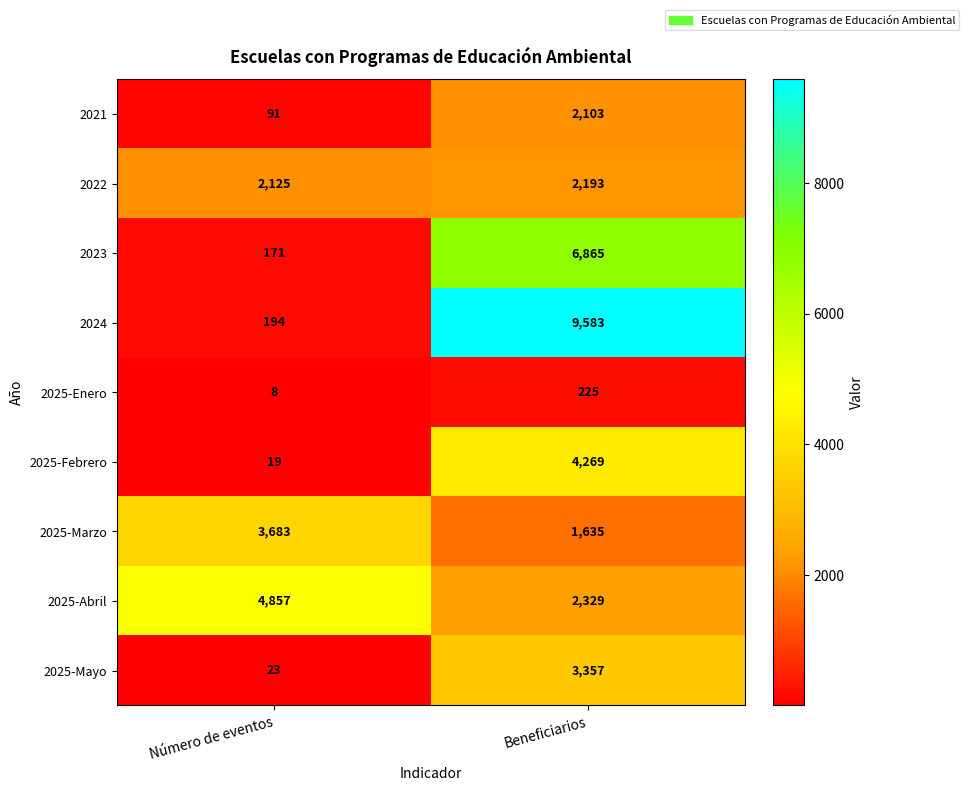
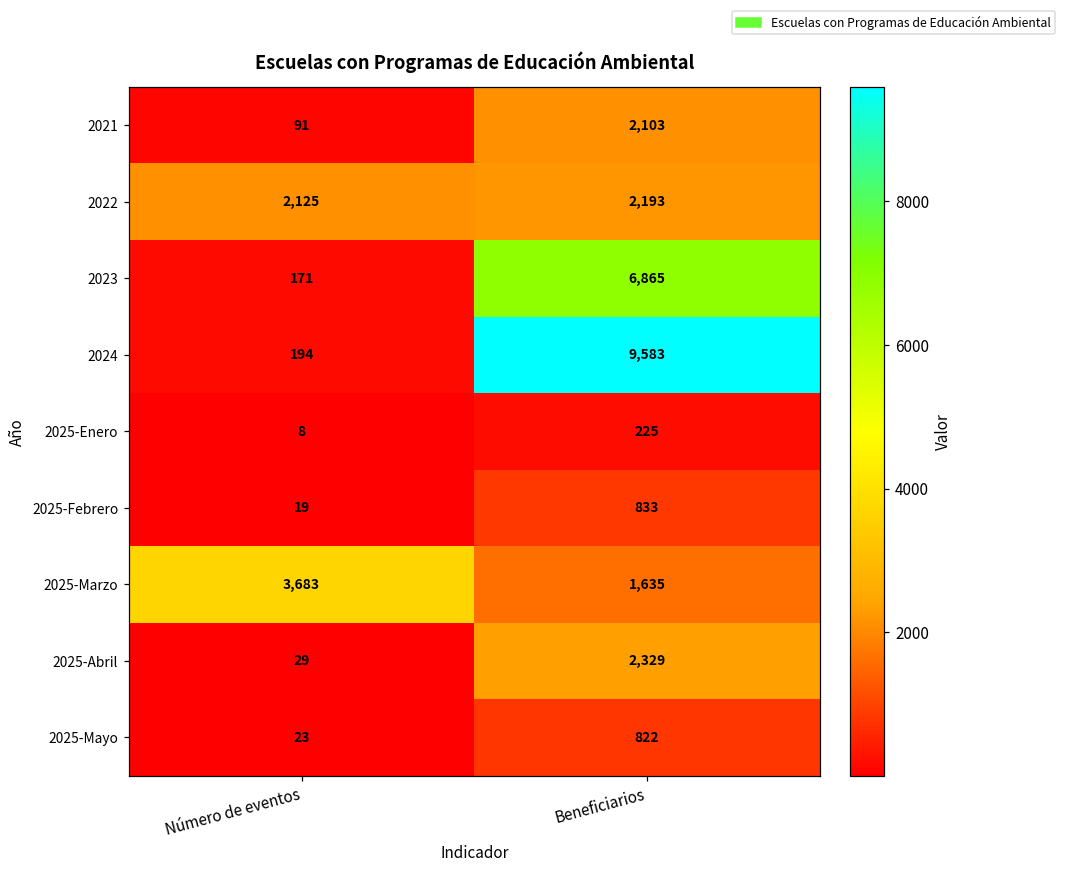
  {
    "2021": {
      "Número de eventos": "91",
      "Beneficiarios": "2,103"
    },
    "2022": {
      "Número de eventos": "2,125",
      "Beneficiarios": "2,193"
    },
    "2023": {
      "Número de eventos": "171",
      "Beneficiarios": "6,865"
    },
    "2024": {
      "Número de eventos": "194",
      "Beneficiarios": "9,583"
    },
    "2025-Enero": {
      "Número de eventos": "8",
      "Beneficiarios": "225"
    },
    "2025-Febrero": {
      "Número de eventos": "19",
-     "Beneficiarios": "4,269"
+     "Beneficiarios": "833"
    },
    "2025-Marzo": {
      "Número de eventos": "3,683",
      "Beneficiarios": "1,635"
    },
    "2025-Abril": {
-     "Número de eventos": "4,857",
+     "Número de eventos": "29",
      "Beneficiarios": "2,329"
    },
    "2025-Mayo": {
      "Número de eventos": "23",
-     "Beneficiarios": "3,357"
+     "Beneficiarios": "822"
    }
  }
